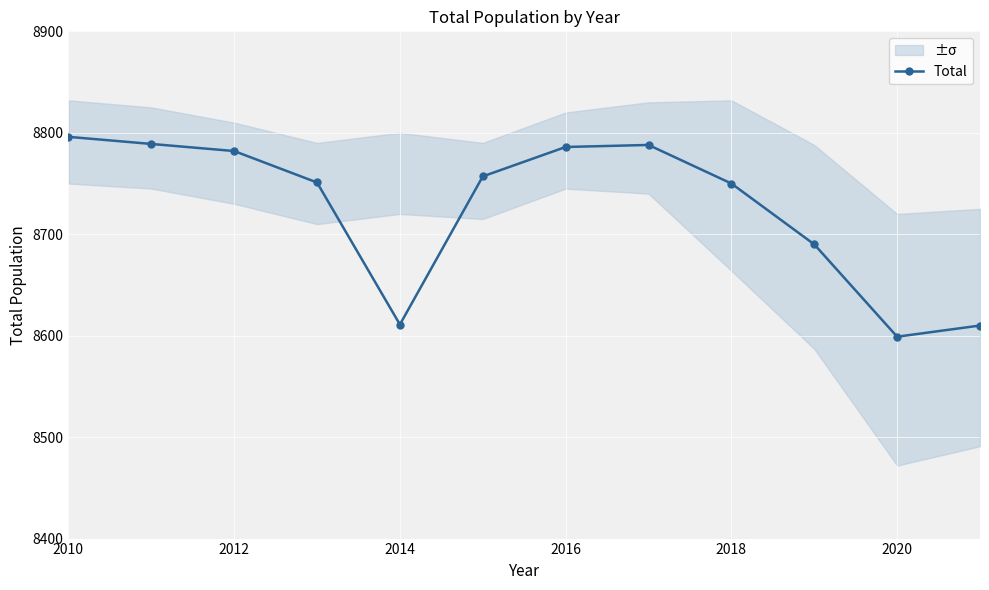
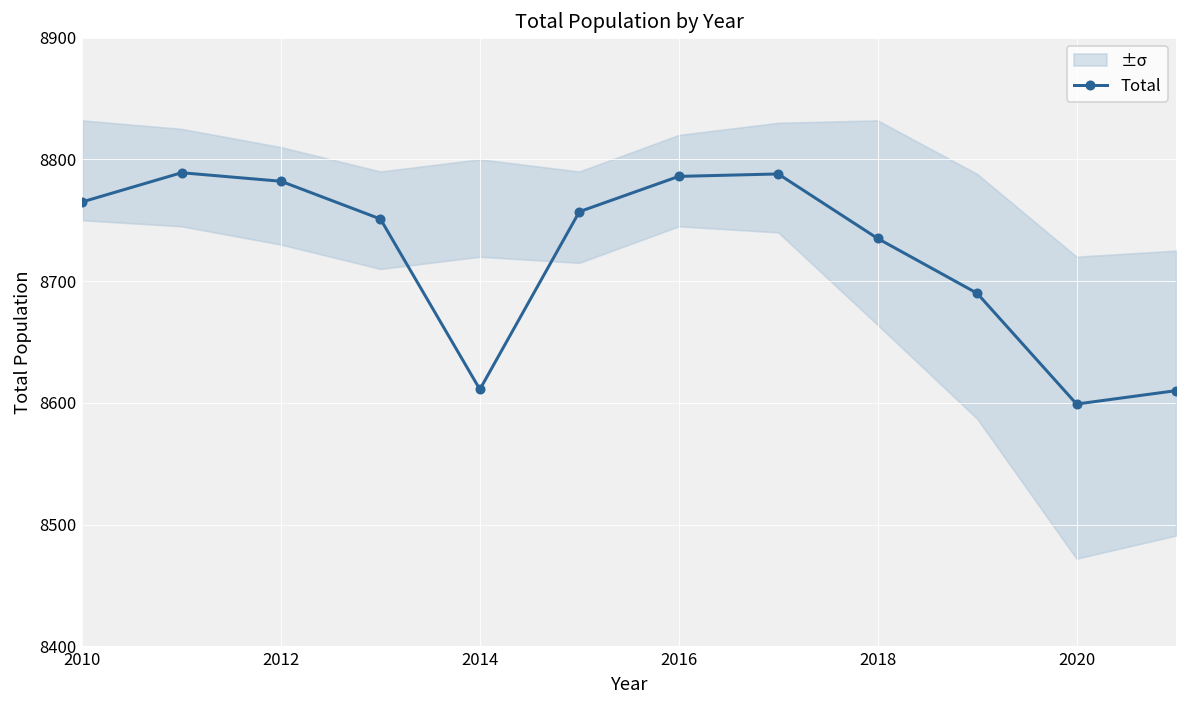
  {
    "Total": {
-     "2010": 8796,
+     "2010": 8765,
      "2012": 8782,
      "2014": 8611,
      "2016": 8786,
-     "2018": 8750,
+     "2018": 8735,
      "2020": 8599
    }
  }
